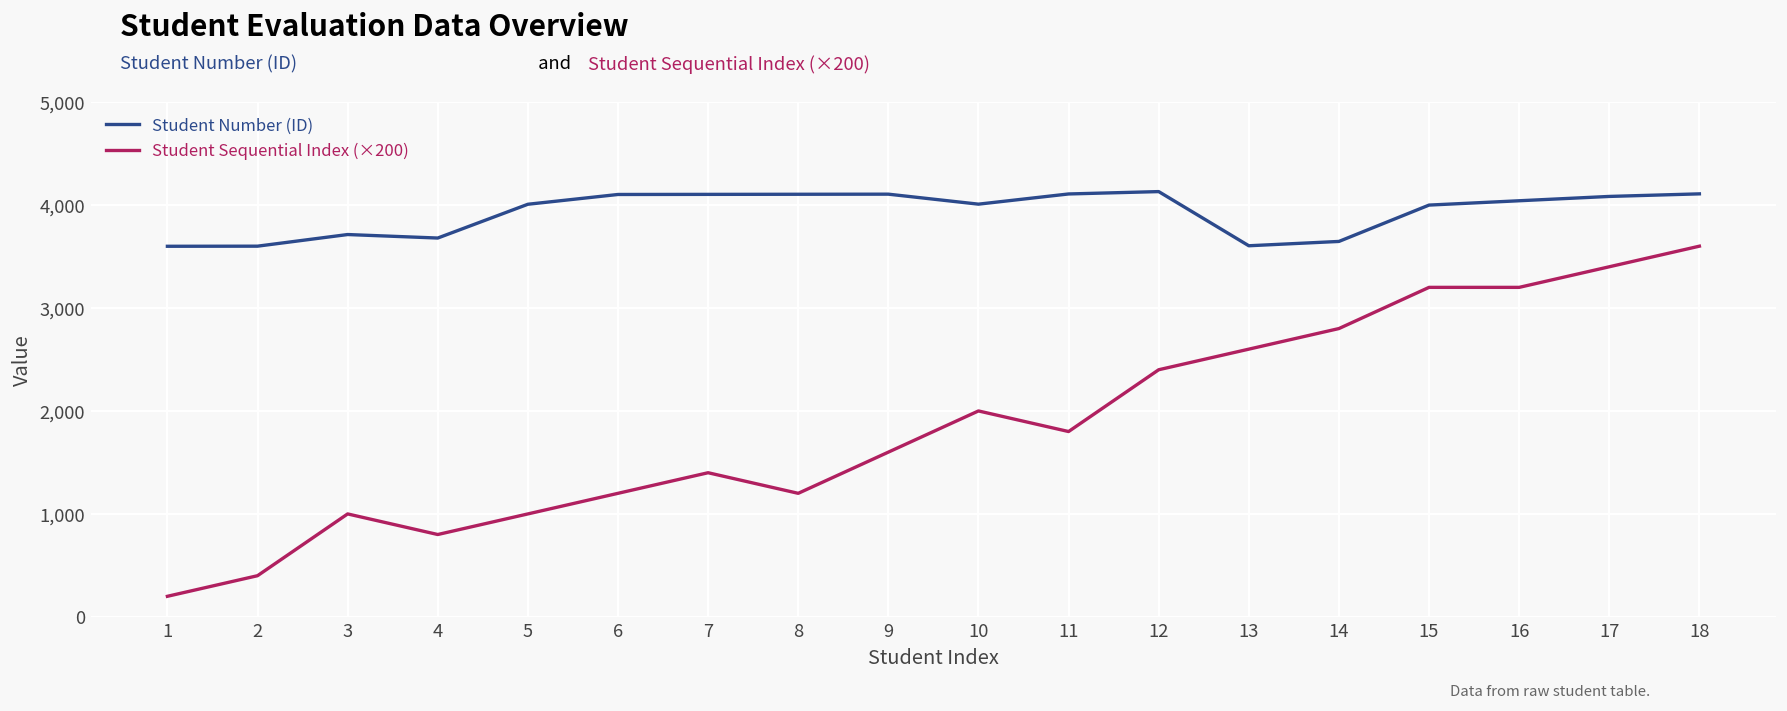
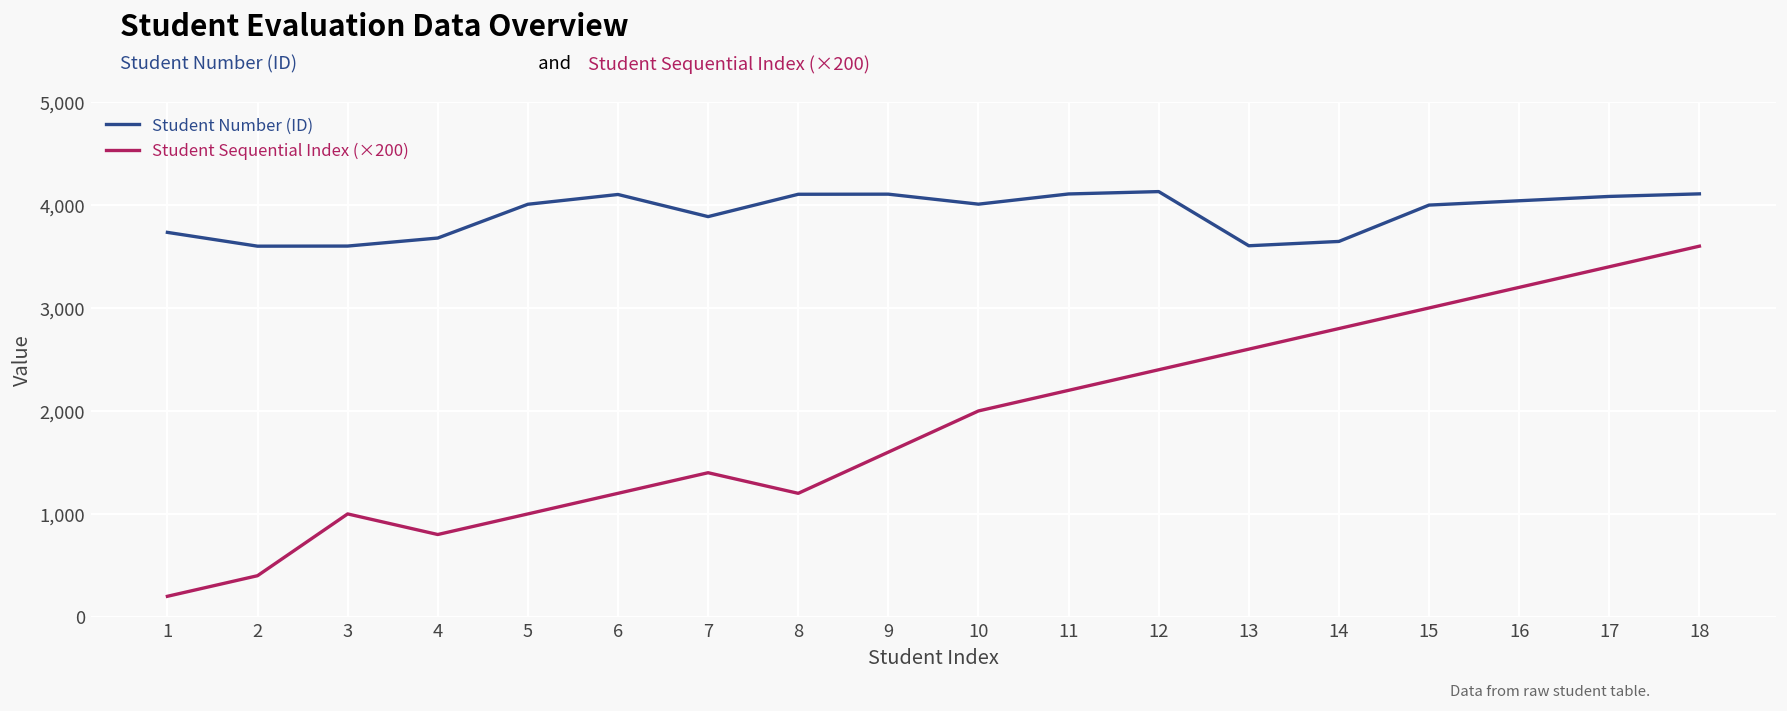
  {
    "Student Number (ID)": {
-     "1": "3,600",
+     "1": "3,700",
      "2": "3,600",
-     "3": "3,700",
+     "3": "3,600",
      "4": "3,700",
      "5": "4,000",
      "6": "4,100",
-     "7": "4,100",
+     "7": "3,900",
      "8": "4,100",
      "9": "4,100",
      "10": "4,000",
      "11": "4,100",
      "12": "4,100",
      "13": "3,600",
      "14": "3,600",
      "15": "4,000",
      "16": "4,000",
      "17": "4,100",
      "18": "4,100"
    },
    "Student Sequential Index (×200)": {
      "1": "200",
      "2": "400",
      "3": "1,000",
      "4": "800",
      "5": "1,000",
      "6": "1,200",
      "7": "1,400",
      "8": "1,200",
      "9": "1,600",
      "10": "2,000",
-     "11": "1,800",
+     "11": "2,200",
      "12": "2,400",
      "13": "2,600",
      "14": "2,800",
-     "15": "3,200",
+     "15": "3,000",
      "16": "3,200",
      "17": "3,400",
      "18": "3,600"
    }
  }
